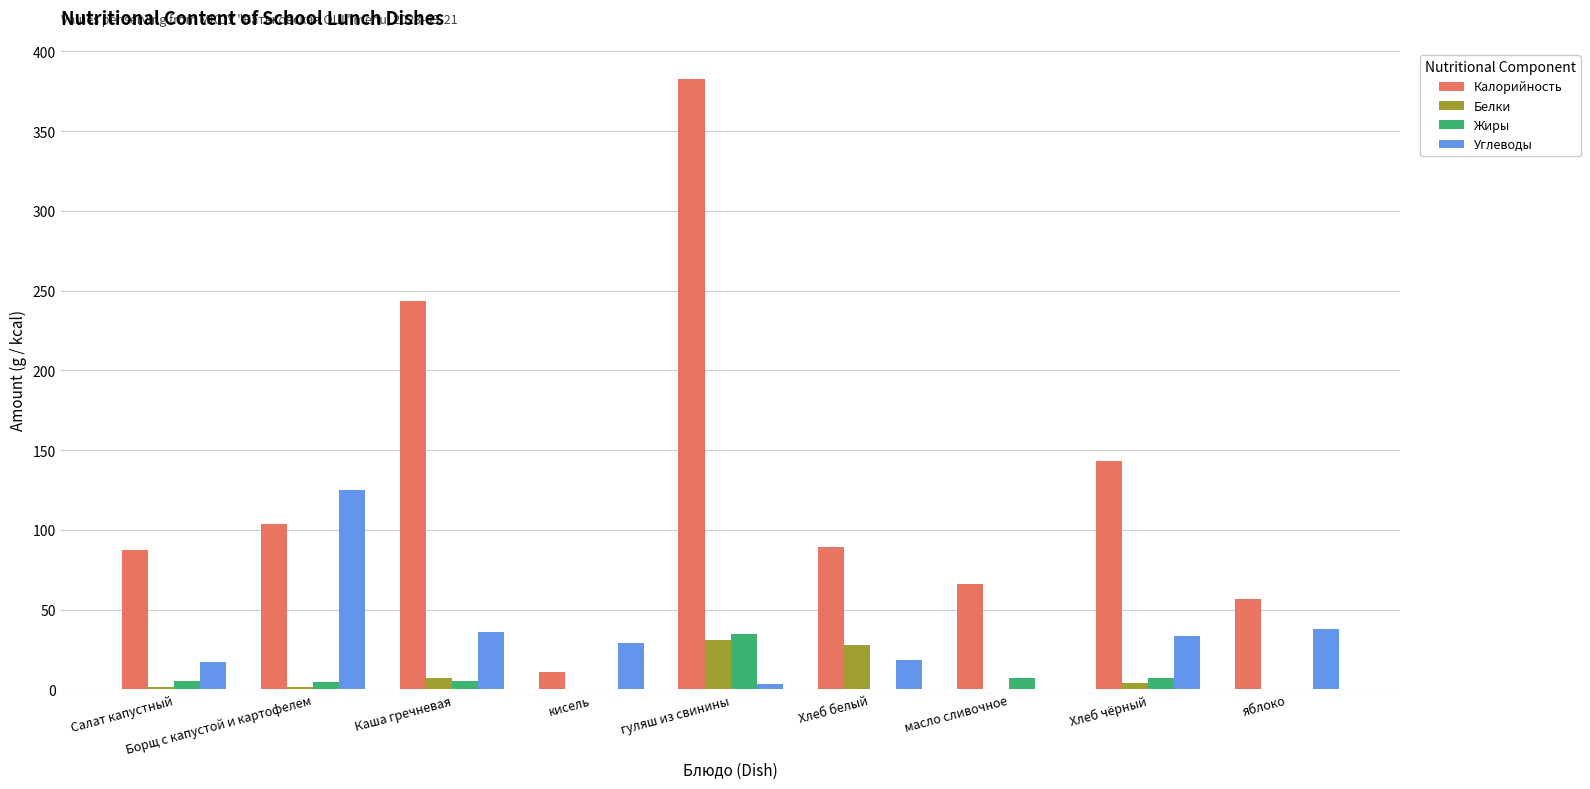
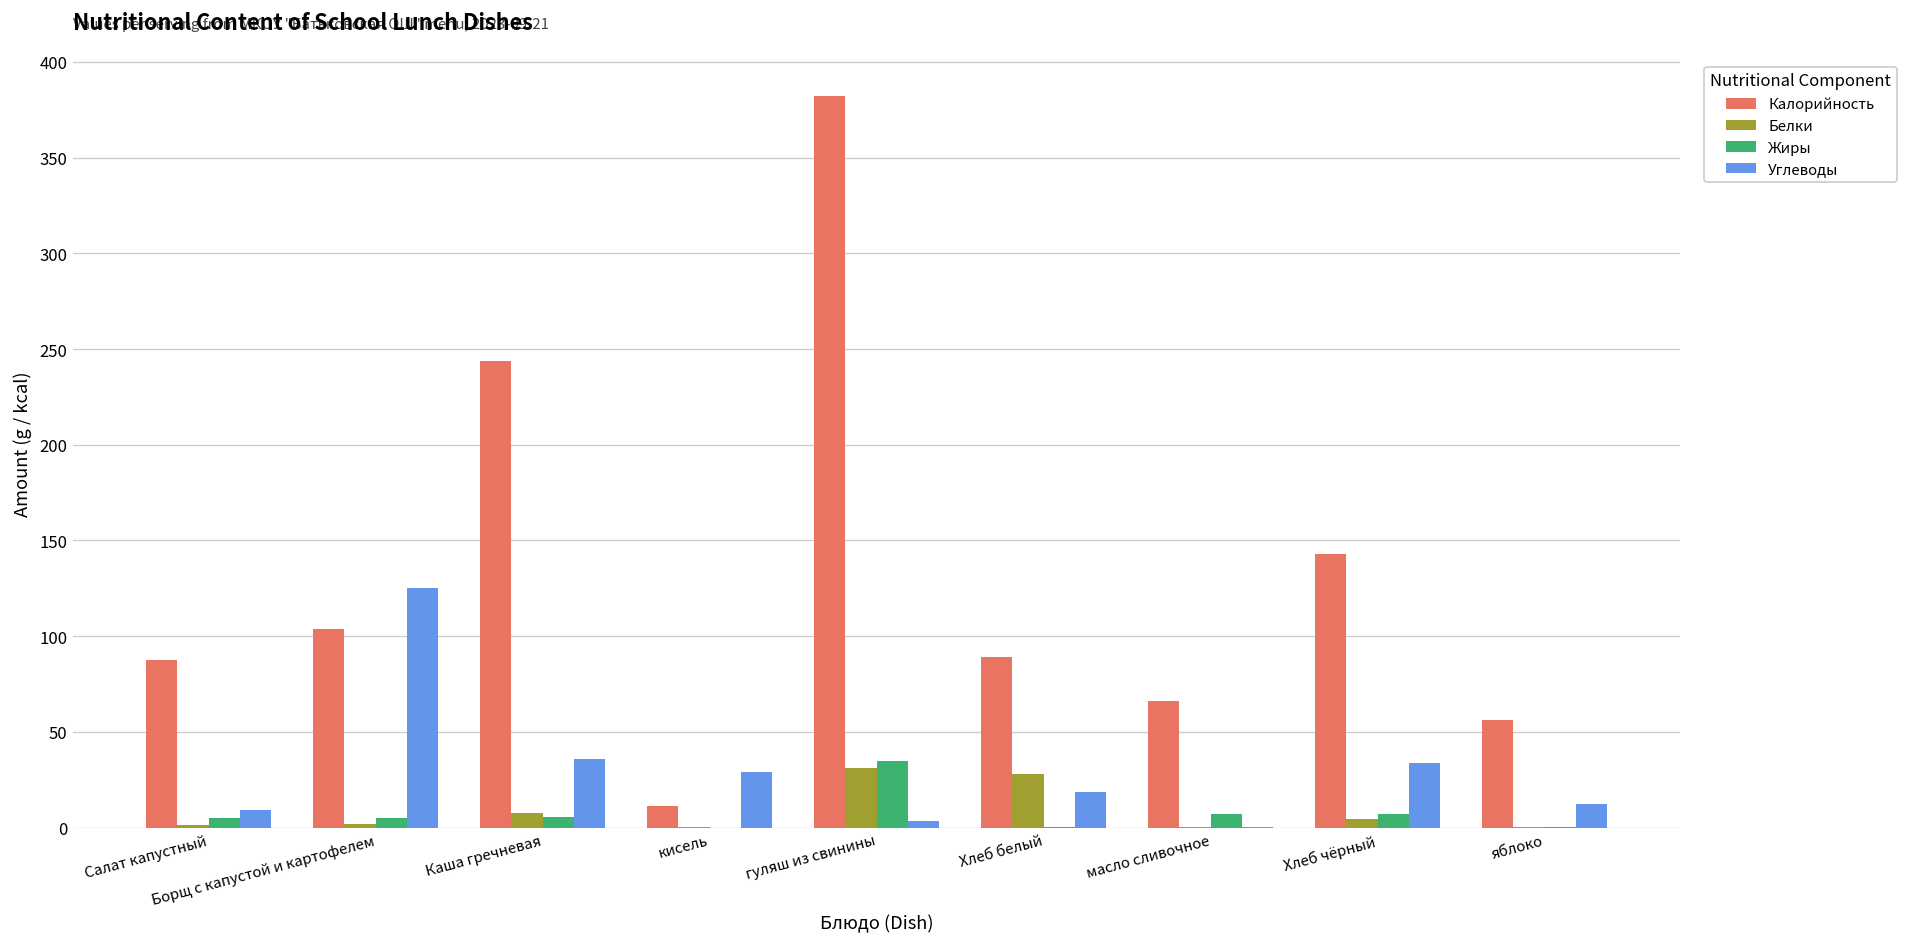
  {
    "Калорийность": {
      "Салат капустный": 87,
      "Борщ с капустой и картофелем": 104,
      "Каша гречневая": 244,
      "кисель": 11,
      "гуляш из свинины": 382,
      "Хлеб белый": 89,
      "масло сливочное": 66,
      "Хлеб чёрный": 143,
      "яблоко": 56
    },
    "Белки": {
      "Борщ с капустой и картофелем": 2,
      "Каша гречневая": 7,
      "гуляш из свинины": 31,
      "Хлеб белый": 28,
      "Хлеб чёрный": 4
    },
    "Жиры": {
      "Салат капустный": 5,
      "Борщ с капустой и картофелем": 5,
      "Каша гречневая": 6,
      "кисель": 0,
      "гуляш из свинины": 35,
      "масло сливочное": 7,
      "Хлеб чёрный": 7
    },
    "Углеводы": {
-     "Салат капустный": 17,
+     "Салат капустный": 9,
      "Борщ с капустой и картофелем": 125,
      "Каша гречневая": 36,
      "кисель": 29,
      "гуляш из свинины": 4,
      "Хлеб белый": 18,
      "Хлеб чёрный": 34,
-     "яблоко": 38
+     "яблоко": 12
    }
  }
